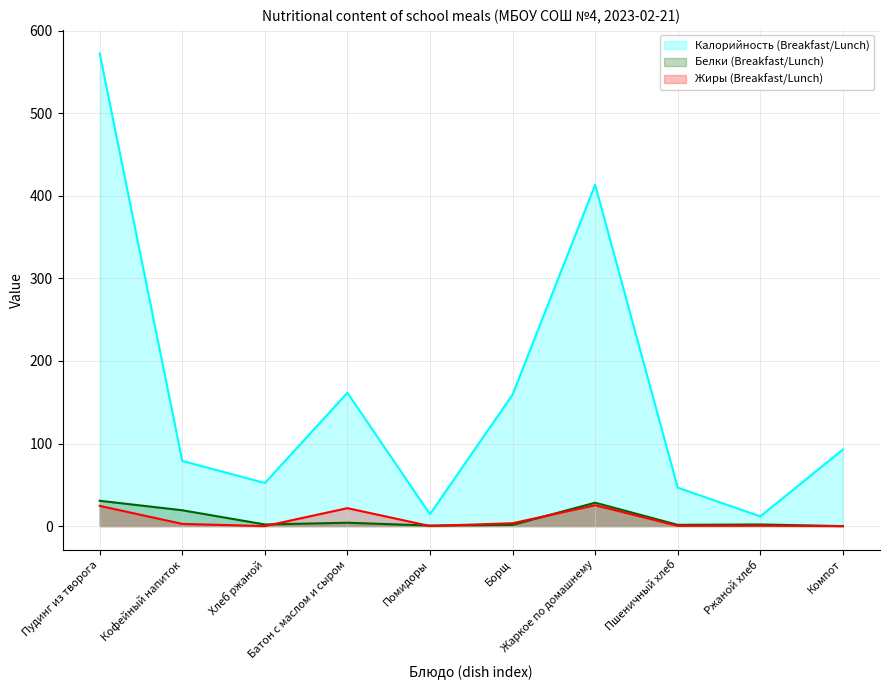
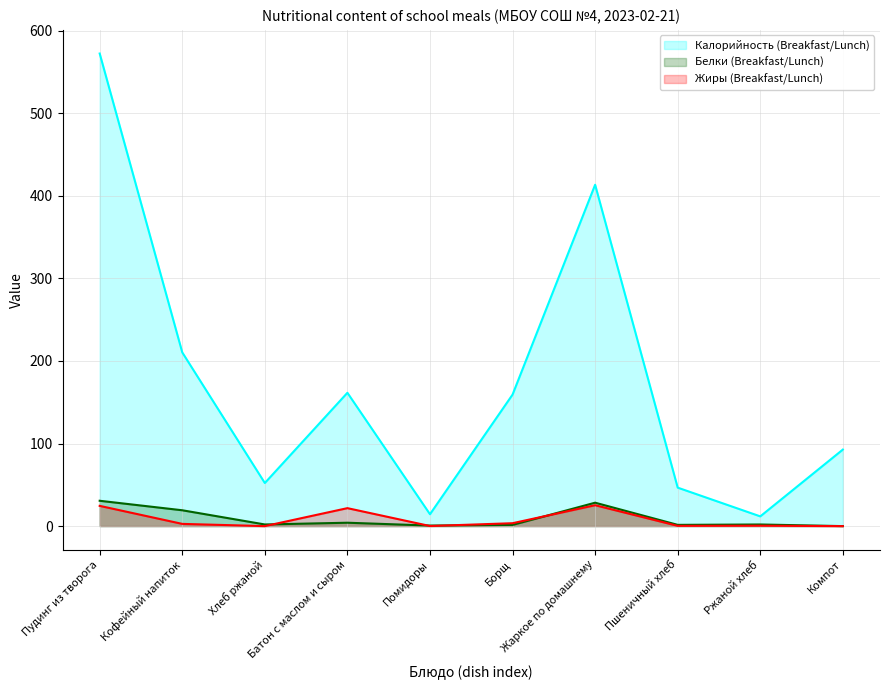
  {
    "Калорийность (Breakfast/Lunch)": {
      "Пудинг из творога": 570,
-     "Кофейный напиток": 80,
+     "Кофейный напиток": 210,
      "Хлеб ржаной": 50,
      "Батон с маслом и сыром": 160,
      "Помидоры": 10,
      "Борщ": 160,
      "Жаркое по домашнему": 410,
      "Пшеничный хлеб": 50,
      "Ржаной хлеб": 10,
      "Компот": 90
    },
    "Белки (Breakfast/Lunch)": {
      "Пудинг из творога": 30,
      "Кофейный напиток": 20,
      "Батон с маслом и сыром": 0
    },
    "Жиры (Breakfast/Lunch)": {
      "Пудинг из творога": 20,
      "Кофейный напиток": 0,
      "Батон с маслом и сыром": 20
    }
  }
